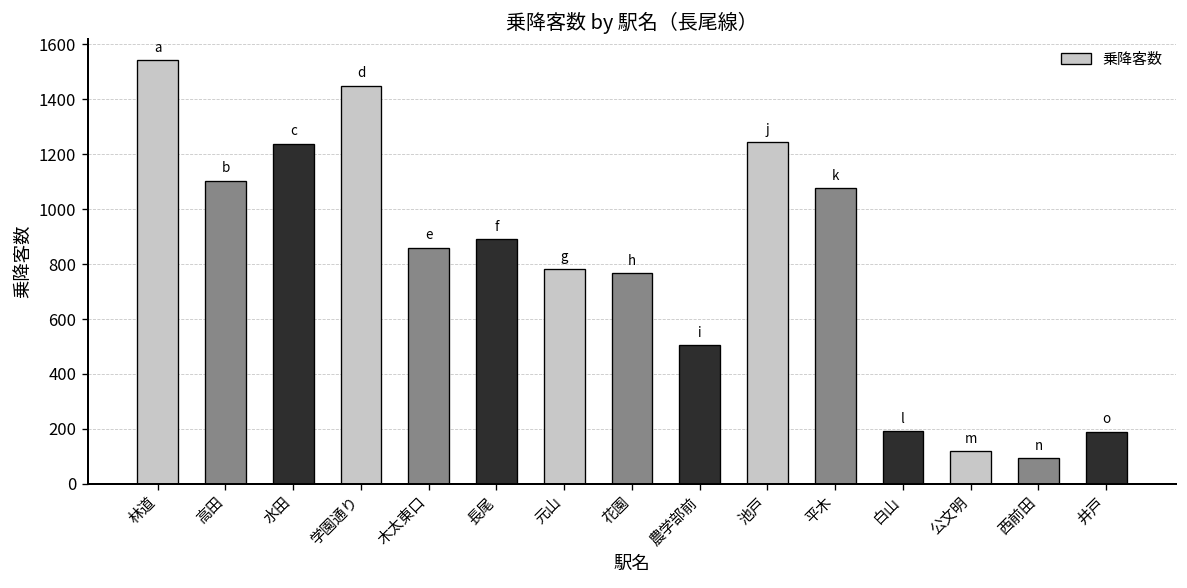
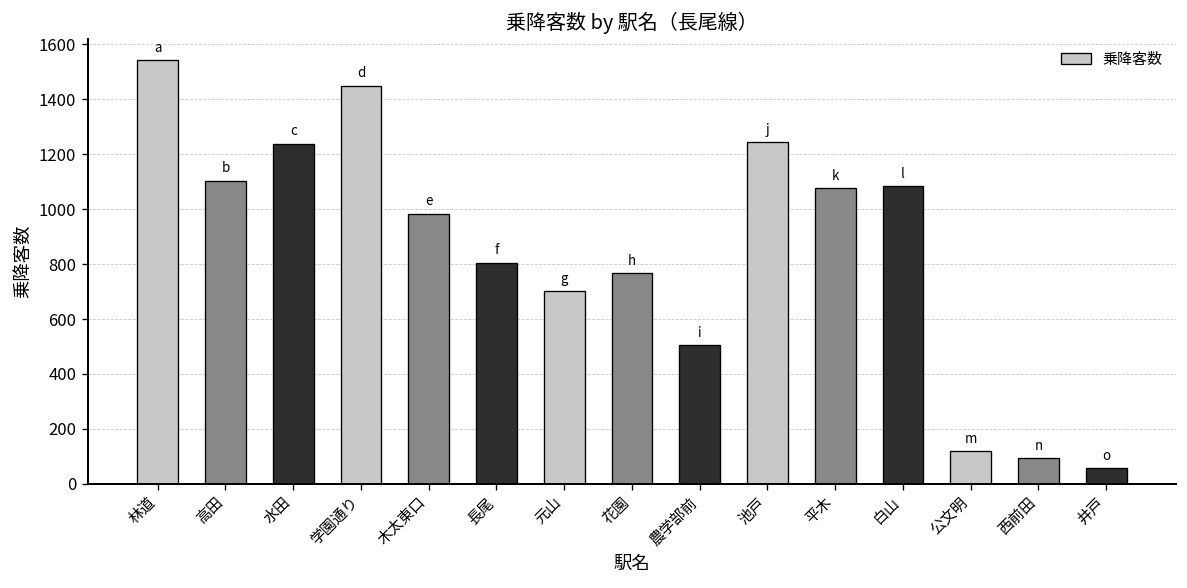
  {
    "林道": 1540,
    "高田": 1100,
    "水田": 1240,
    "学園通り": 1450,
-   "木太東口": 860,
-   "長尾": 890,
-   "元山": 780,
+   "木太東口": 980,
+   "長尾": 800,
+   "元山": 700,
    "花園": 770,
    "農学部前": 510,
    "池戸": 1240,
    "平木": 1080,
-   "白山": 190,
+   "白山": 1080,
    "公文明": 120,
    "西前田": 90,
-   "井戸": 190
+   "井戸": 60
  }
